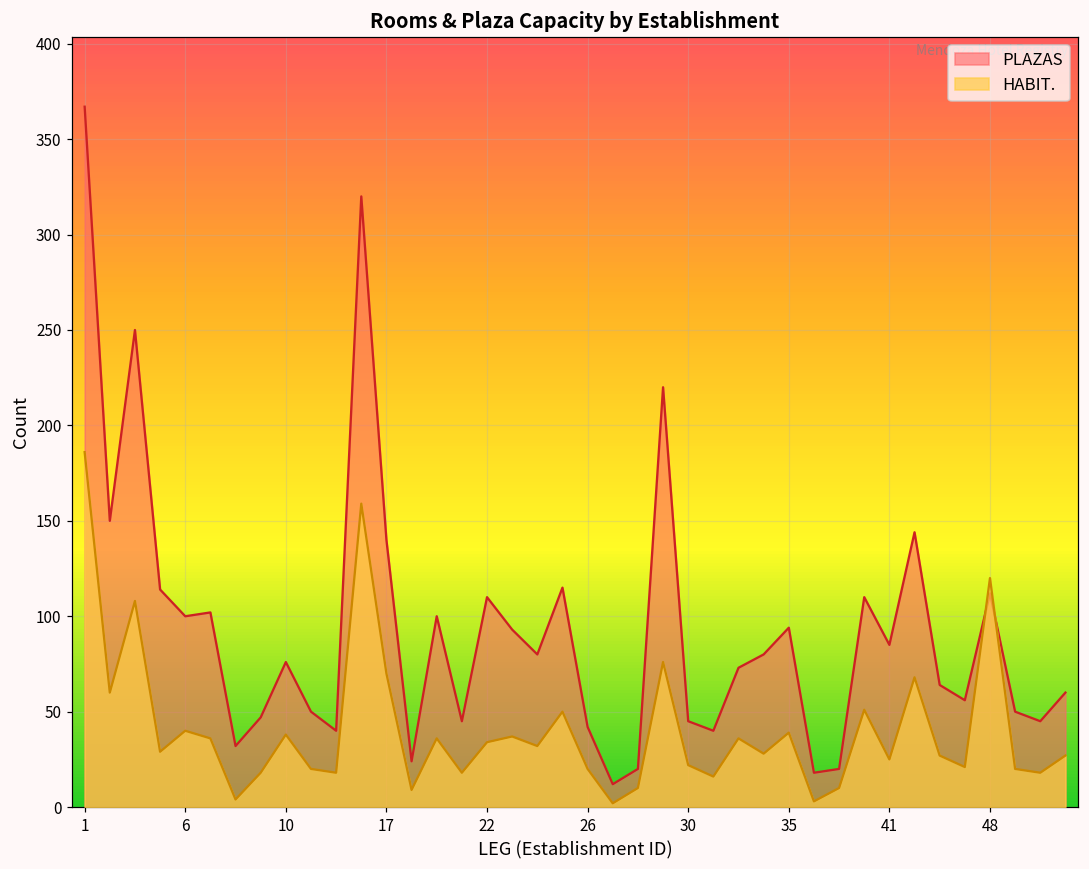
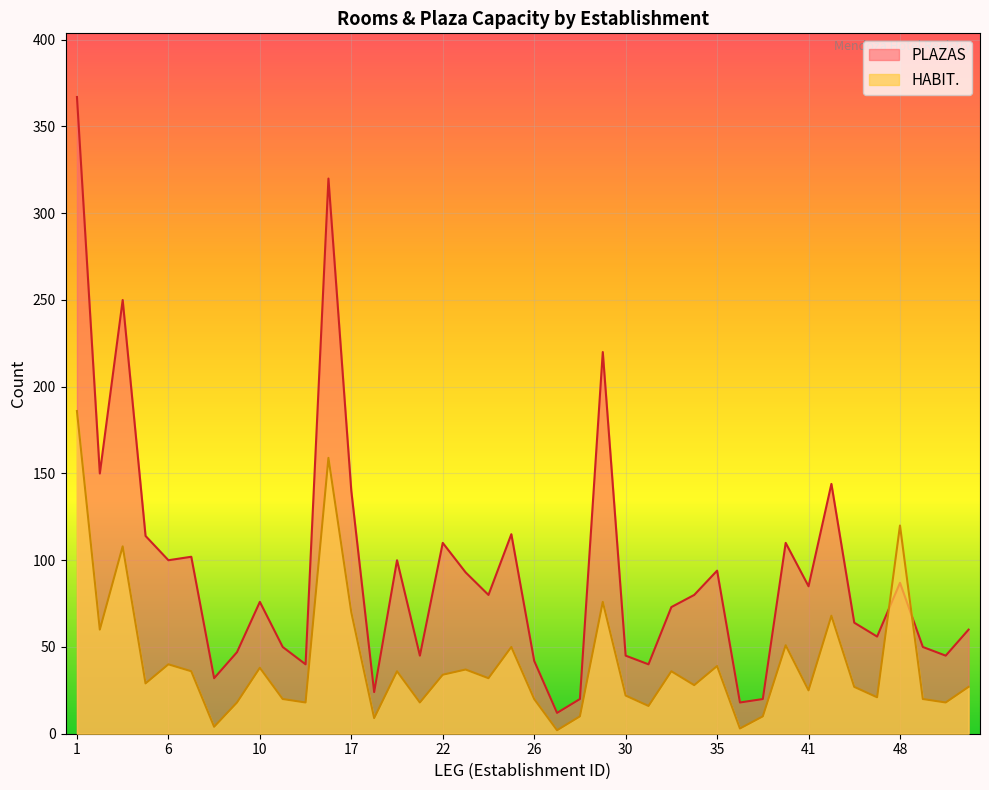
  {
    "PLAZAS": {
      "41": 85,
-     "48": 112
+     "48": 87
    },
    "HABIT.": {
      "41": 25,
      "48": 120
    }
  }
